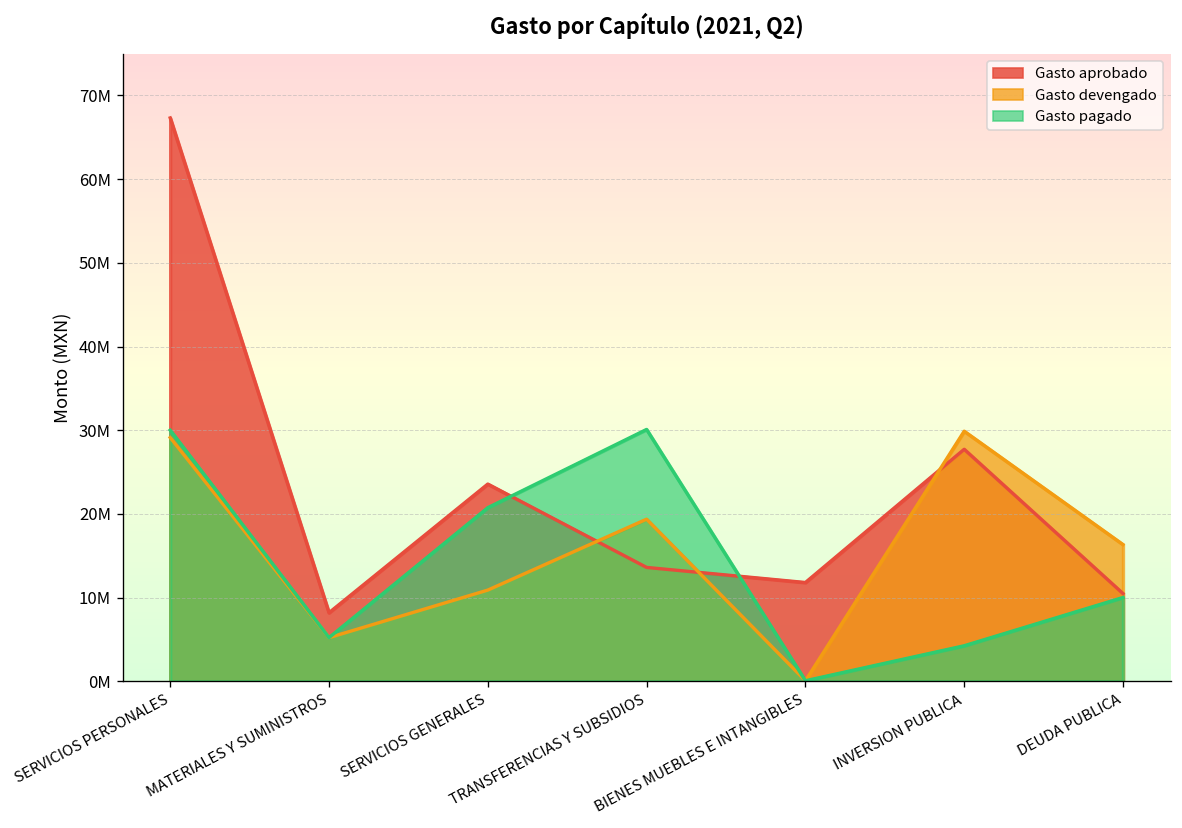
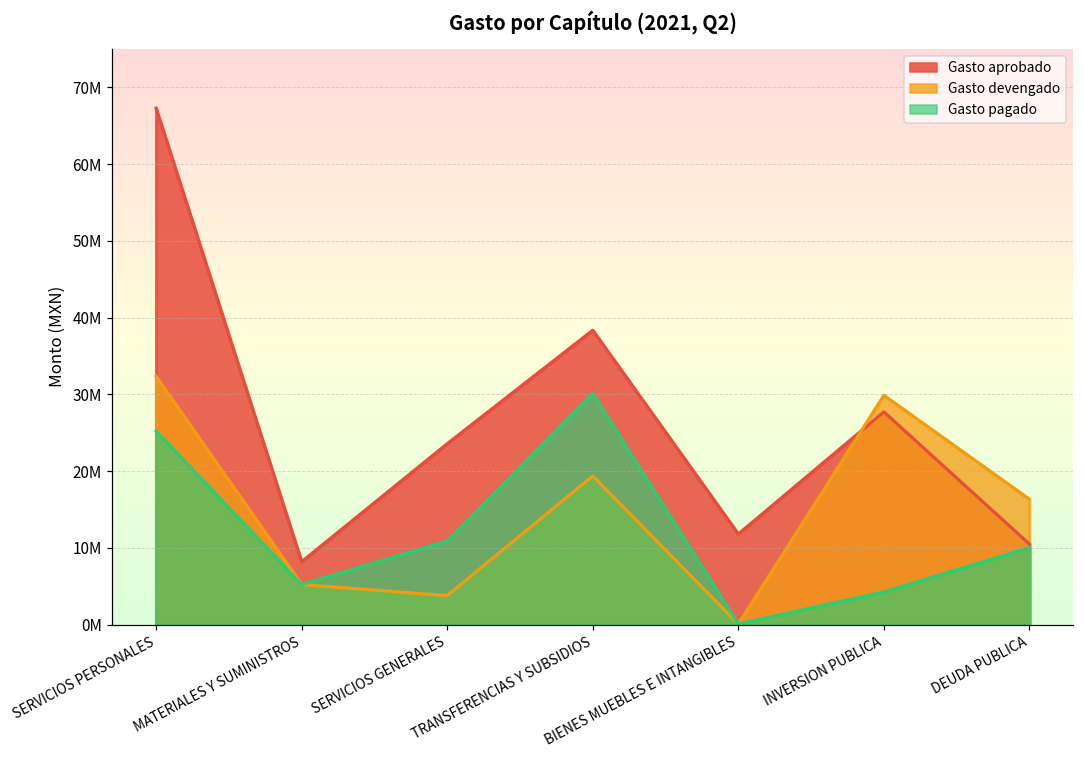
  {
    "Gasto aprobado": {
      "SERVICIOS PERSONALES": 67000000,
      "MATERIALES Y SUMINISTROS": 8000000,
      "SERVICIOS GENERALES": 24000000,
-     "TRANSFERENCIAS Y SUBSIDIOS": 14000000,
+     "TRANSFERENCIAS Y SUBSIDIOS": 38000000,
      "BIENES MUEBLES E INTANGIBLES": 12000000,
      "INVERSION PUBLICA": 28000000,
      "DEUDA PUBLICA": 10000000
    },
    "Gasto devengado": {
-     "SERVICIOS PERSONALES": 29000000,
-     "SERVICIOS GENERALES": 11000000,
+     "SERVICIOS PERSONALES": 32000000,
+     "SERVICIOS GENERALES": 4000000,
      "TRANSFERENCIAS Y SUBSIDIOS": 19000000,
      "INVERSION PUBLICA": 30000000,
      "DEUDA PUBLICA": 16000000
    },
    "Gasto pagado": {
-     "SERVICIOS PERSONALES": 30000000,
-     "SERVICIOS GENERALES": 21000000,
+     "SERVICIOS PERSONALES": 25000000,
+     "SERVICIOS GENERALES": 11000000,
      "TRANSFERENCIAS Y SUBSIDIOS": 30000000,
      "INVERSION PUBLICA": 4000000,
      "DEUDA PUBLICA": 10000000
    }
  }
